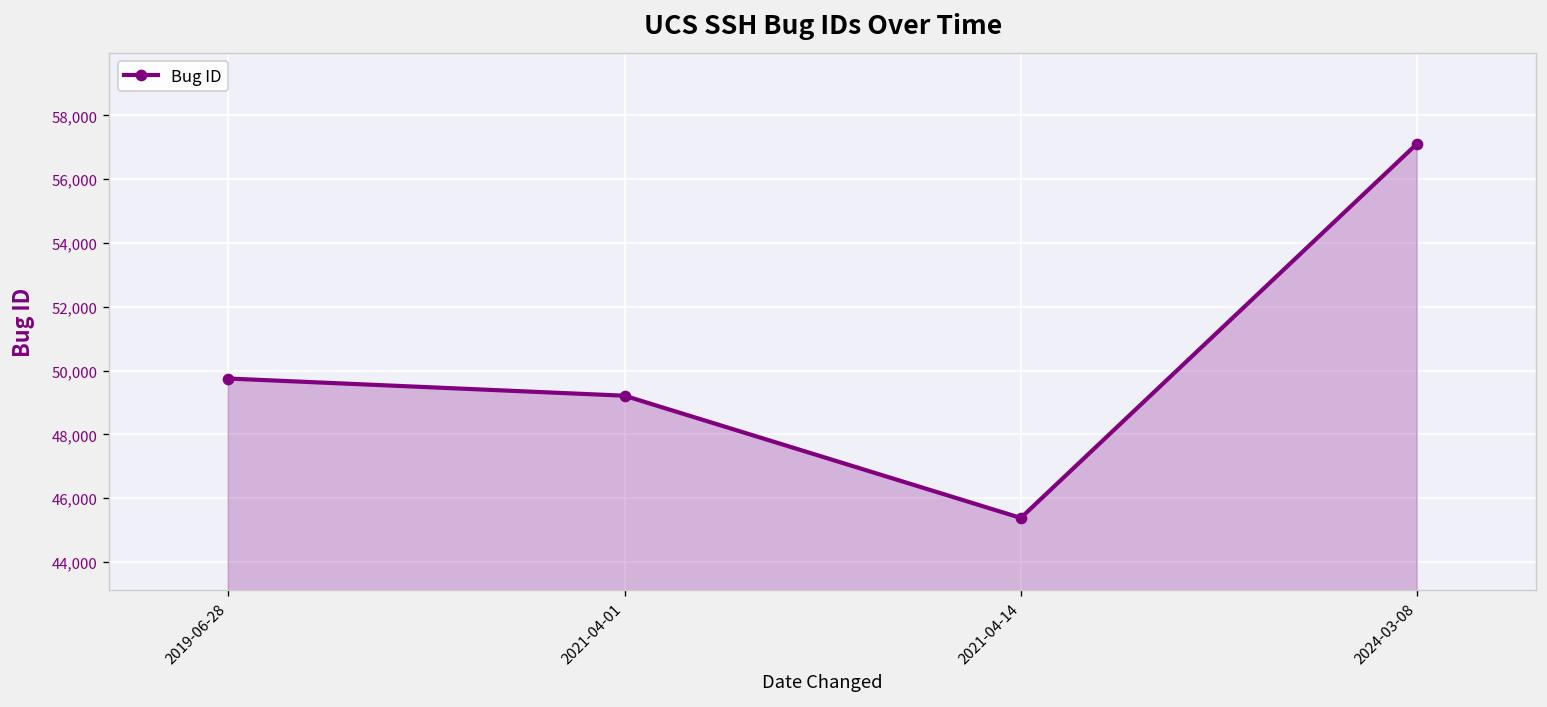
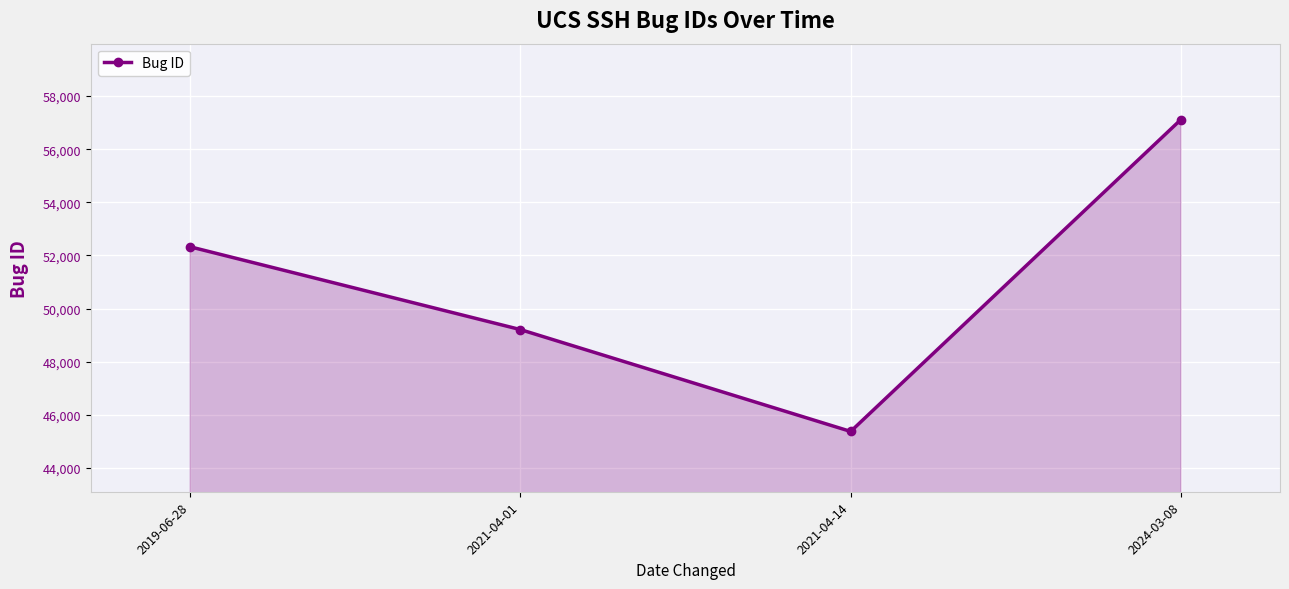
  {
-   "2019-06-28": "49,800",
+   "2019-06-28": "52,300",
    "2021-04-01": "49,200",
    "2021-04-14": "45,400",
    "2024-03-08": "57,100"
  }
